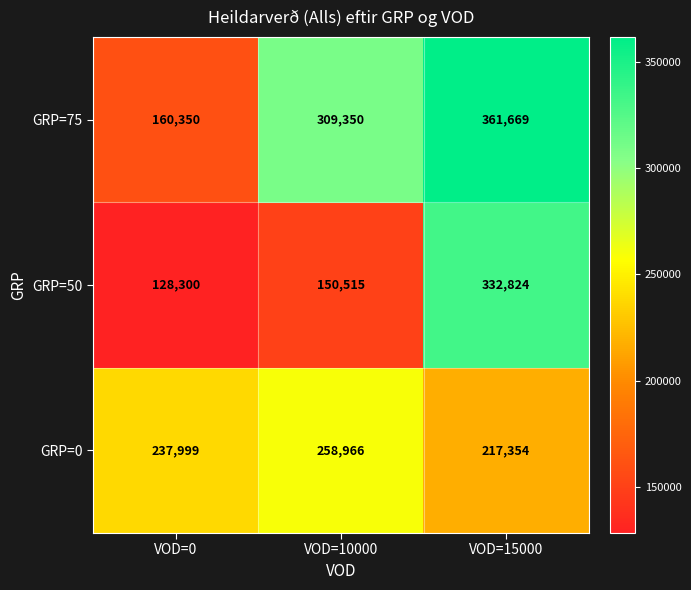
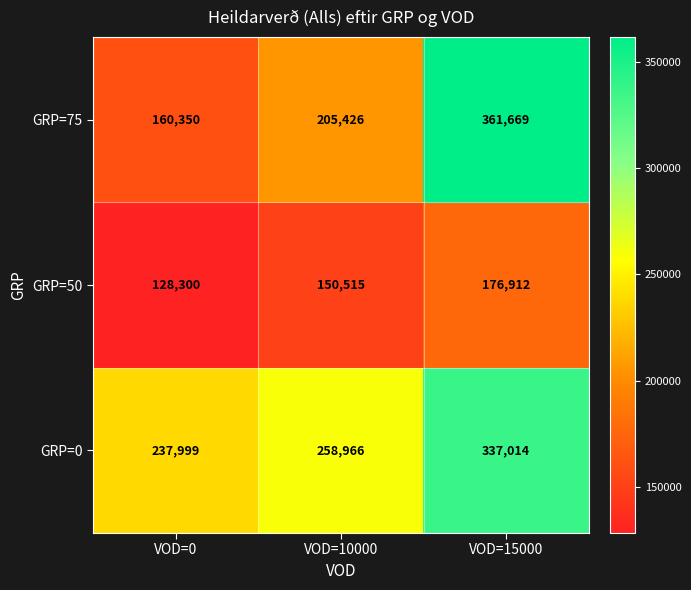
  {
    "GRP=75": {
      "VOD=0": "160,350",
-     "VOD=10000": "309,350",
+     "VOD=10000": "205,426",
      "VOD=15000": "361,669"
    },
    "GRP=50": {
      "VOD=0": "128,300",
      "VOD=10000": "150,515",
-     "VOD=15000": "332,824"
+     "VOD=15000": "176,912"
    },
    "GRP=0": {
      "VOD=0": "237,999",
      "VOD=10000": "258,966",
-     "VOD=15000": "217,354"
+     "VOD=15000": "337,014"
    }
  }
